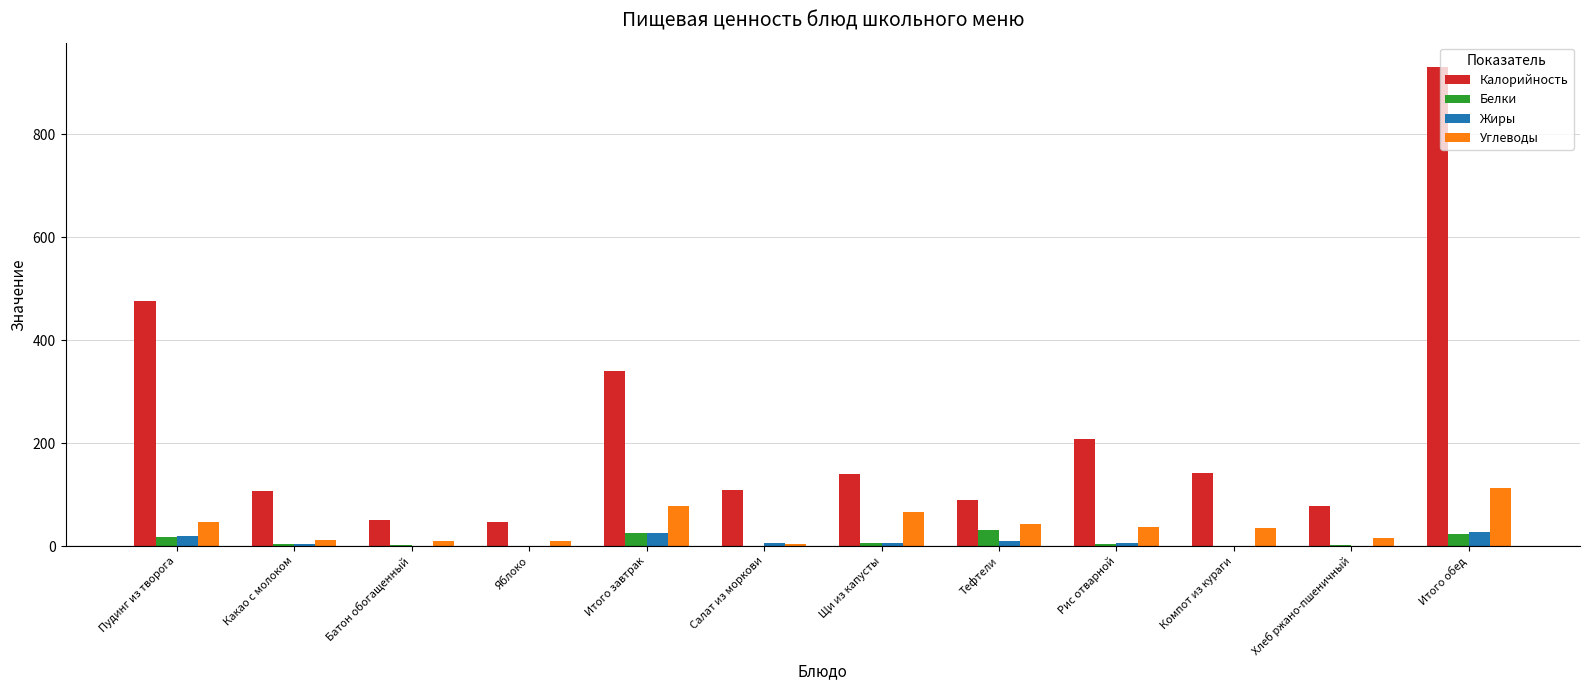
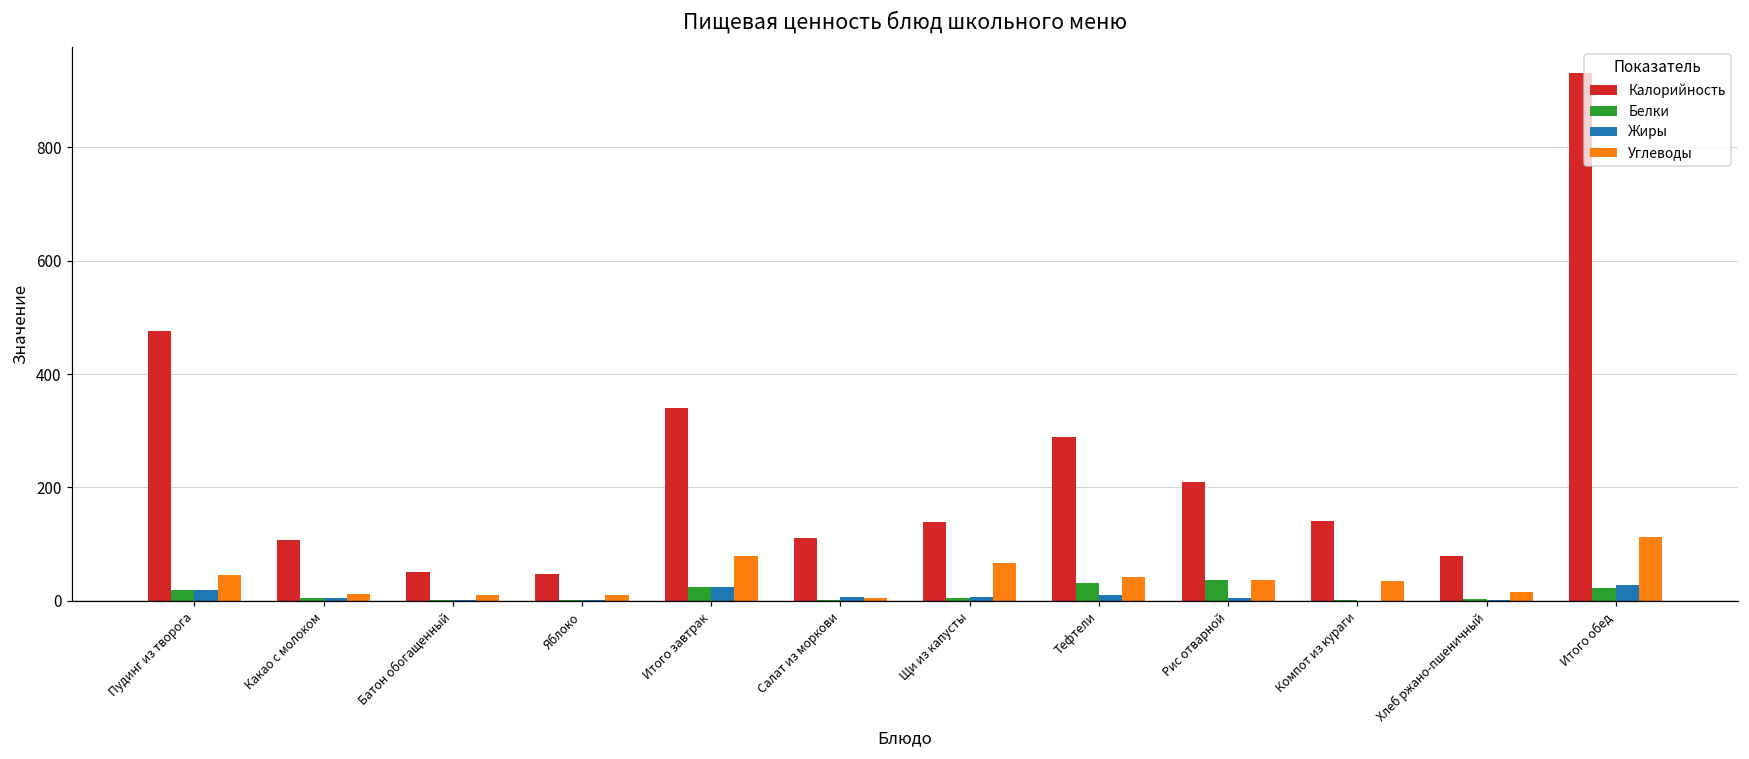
  {
    "Калорийность": {
      "Пудинг из творога": 480,
      "Какао с молоком": 110,
      "Батон обогащенный": 50,
      "Яблоко": 50,
      "Итого завтрак": 340,
      "Салат из моркови": 110,
      "Щи из капусты": 140,
-     "Тефтели": 90,
+     "Тефтели": 290,
      "Рис отварной": 210,
      "Компот из кураги": 140,
      "Хлеб ржано-пшеничный": 80,
      "Итого обед": 930
    },
    "Белки": {
      "Пудинг из творога": 20,
      "Итого завтрак": 20,
      "Щи из капусты": 10,
      "Тефтели": 30,
-     "Рис отварной": 0,
+     "Рис отварной": 40,
      "Итого обед": 20
    },
    "Жиры": {
      "Пудинг из творога": 20,
      "Итого завтрак": 20,
      "Салат из моркови": 10,
      "Щи из капусты": 10,
      "Тефтели": 10,
      "Рис отварной": 10,
      "Итого обед": 30
    },
    "Углеводы": {
      "Пудинг из творога": 50,
      "Какао с молоком": 10,
      "Батон обогащенный": 10,
      "Яблоко": 10,
      "Итого завтрак": 80,
      "Щи из капусты": 70,
      "Тефтели": 40,
      "Рис отварной": 40,
      "Компот из кураги": 30,
      "Хлеб ржано-пшеничный": 20,
      "Итого обед": 110
    }
  }
